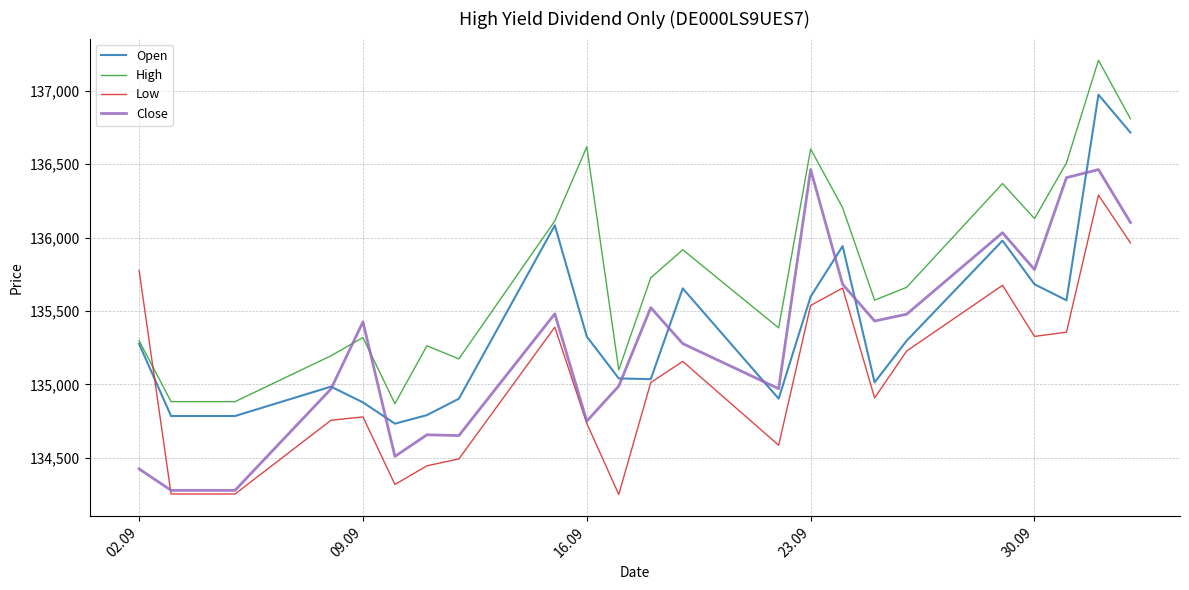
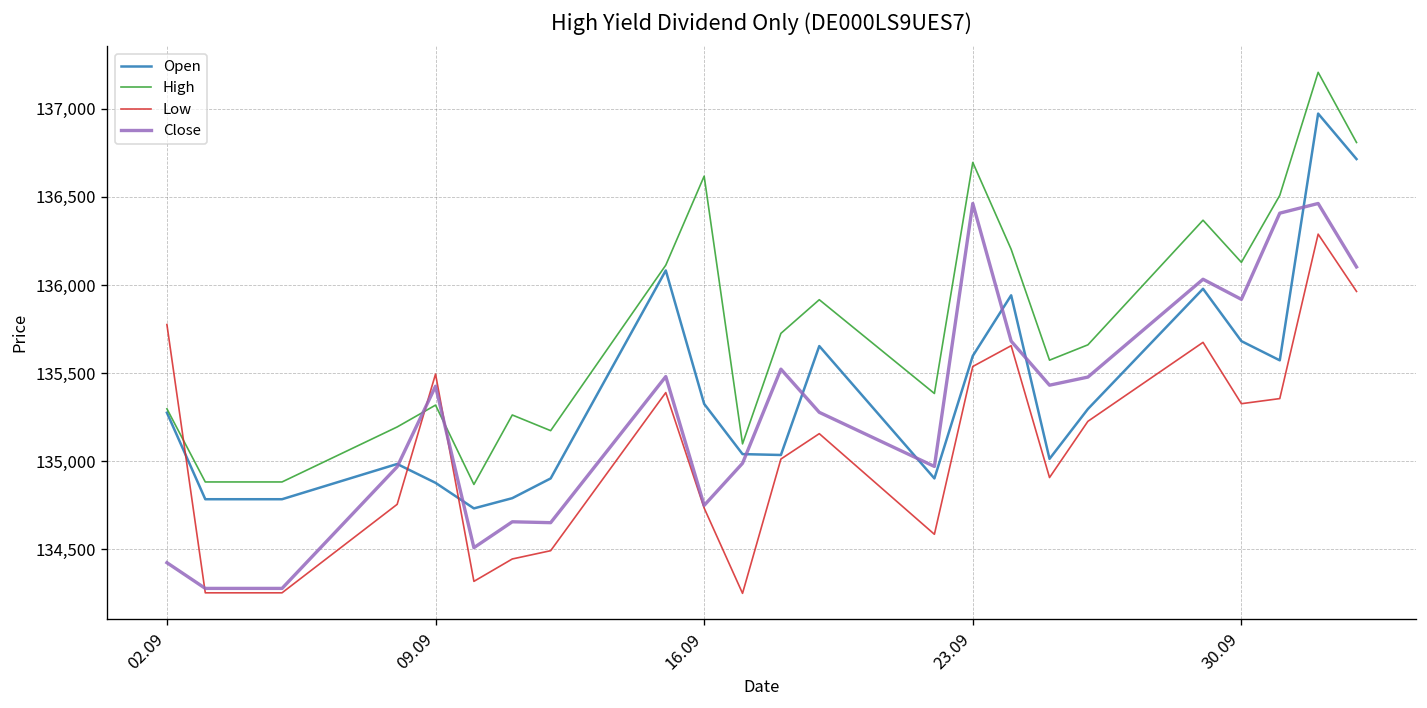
  {
    "Open": {
      "02.09": "135,280",
      "09.09": "134,880",
      "16.09": "135,330",
      "23.09": "135,600",
      "30.09": "135,680"
    },
    "High": {
      "02.09": "135,300",
      "09.09": "135,320",
      "16.09": "136,620",
-     "23.09": "136,600",
+     "23.09": "136,700",
      "30.09": "136,130"
    },
    "Low": {
      "02.09": "135,780",
-     "09.09": "134,780",
+     "09.09": "135,500",
      "23.09": "135,540",
      "30.09": "135,330"
    },
    "Close": {
      "02.09": "134,430",
      "09.09": "135,430",
      "23.09": "136,460",
-     "30.09": "135,780"
+     "30.09": "135,920"
    }
  }
